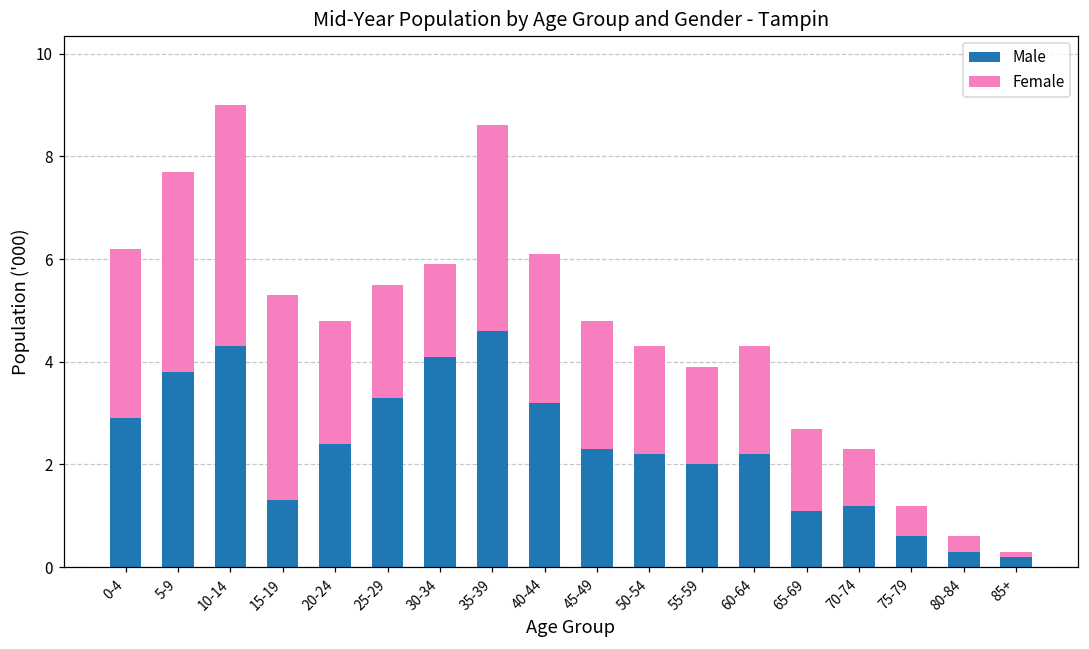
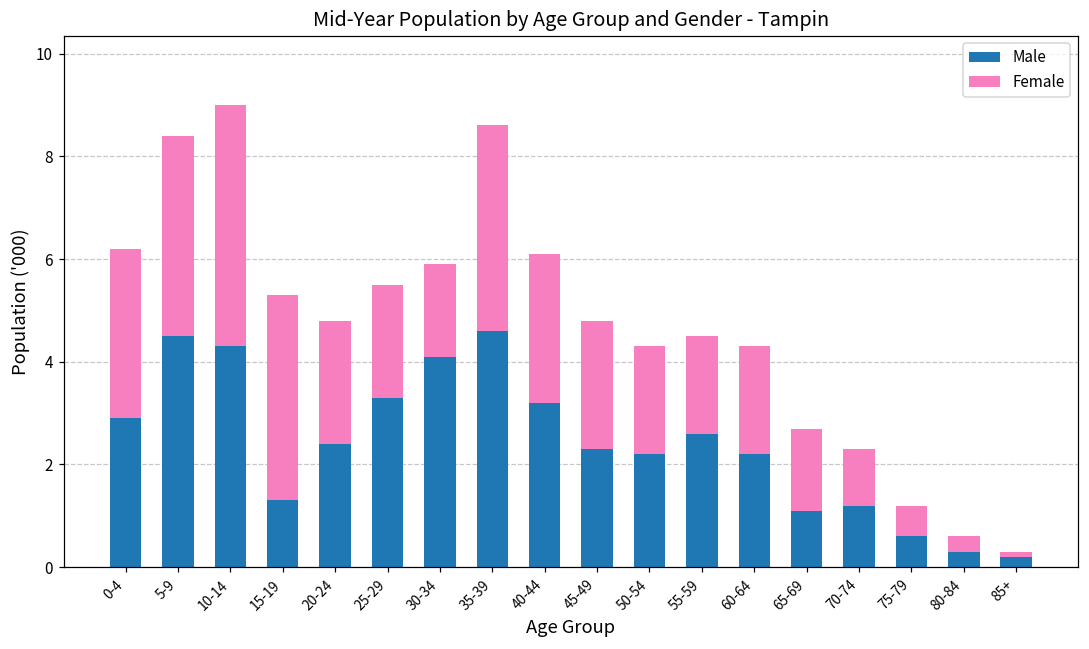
  {
    "Male": {
      "0-4": 2.9,
-     "5-9": 3.8,
+     "5-9": 4.5,
      "10-14": 4.3,
      "15-19": 1.3,
      "20-24": 2.4,
      "25-29": 3.3,
      "30-34": 4.1,
      "35-39": 4.6,
      "40-44": 3.2,
      "45-49": 2.3,
      "50-54": 2.2,
-     "55-59": 2.0,
+     "55-59": 2.6,
      "60-64": 2.2,
      "65-69": 1.1,
      "70-74": 1.2,
      "75-79": 0.6,
      "80-84": 0.3,
      "85+": 0.2
    },
    "Female": {
      "0-4": 3.3,
      "5-9": 3.9,
      "10-14": 4.7,
      "15-19": 4.0,
      "20-24": 2.4,
      "25-29": 2.2,
      "30-34": 1.8,
      "35-39": 4.0,
      "40-44": 2.9,
      "45-49": 2.5,
      "50-54": 2.1,
      "55-59": 1.9,
      "60-64": 2.1,
      "65-69": 1.6,
      "70-74": 1.1,
      "75-79": 0.6,
      "80-84": 0.3,
      "85+": 0.1
    }
  }
